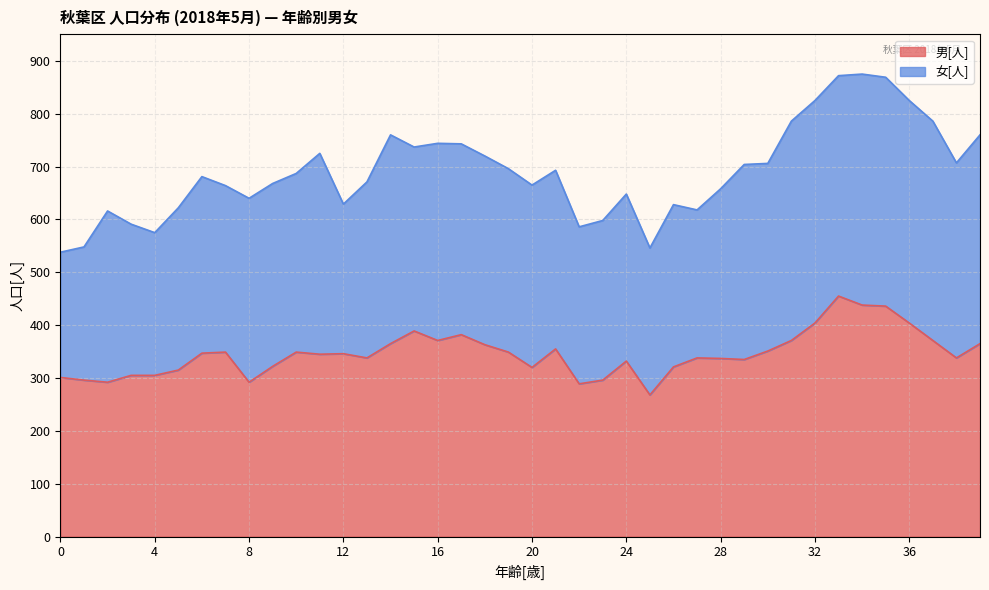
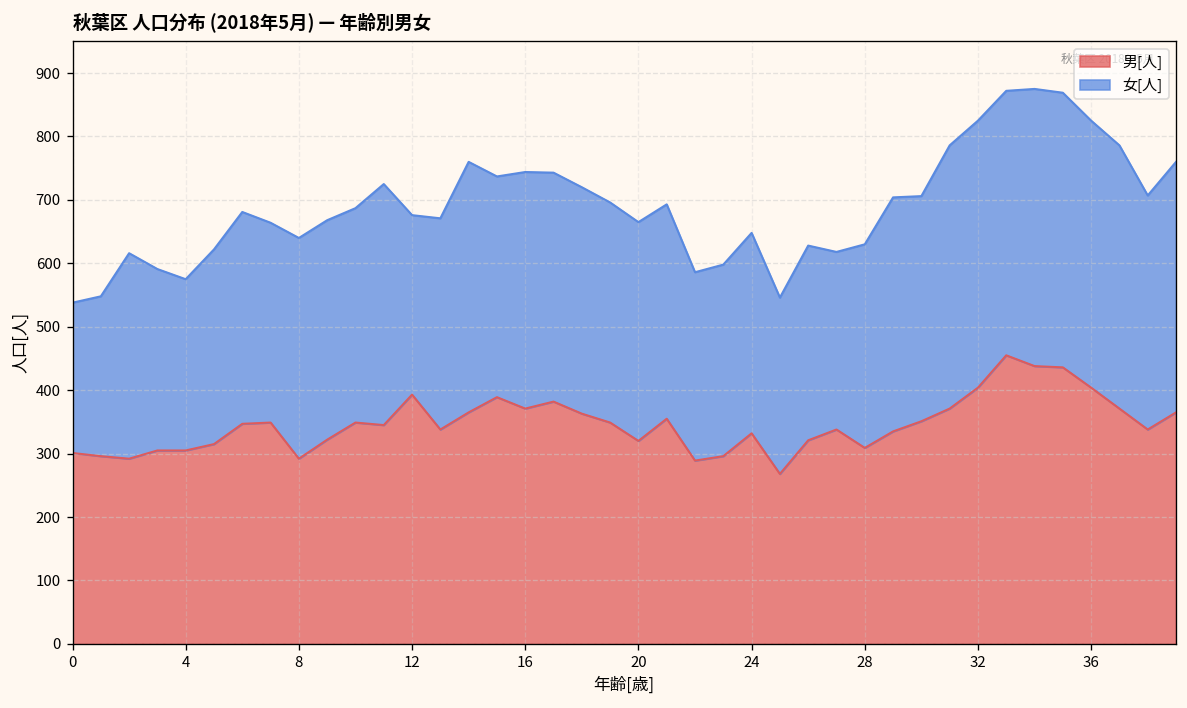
  {
    "男[人]": {
      "0": 300,
      "4": 310,
      "8": 290,
-     "12": 350,
+     "12": 390,
      "16": 370,
      "20": 320,
      "24": 330,
-     "28": 340,
+     "28": 310,
      "32": 400,
      "36": 400
    },
    "女[人]": {
      "0": 240,
      "4": 270,
      "8": 350,
      "12": 280,
      "16": 370,
      "20": 350,
      "24": 320,
      "28": 320,
      "32": 420,
      "36": 420
    }
  }
